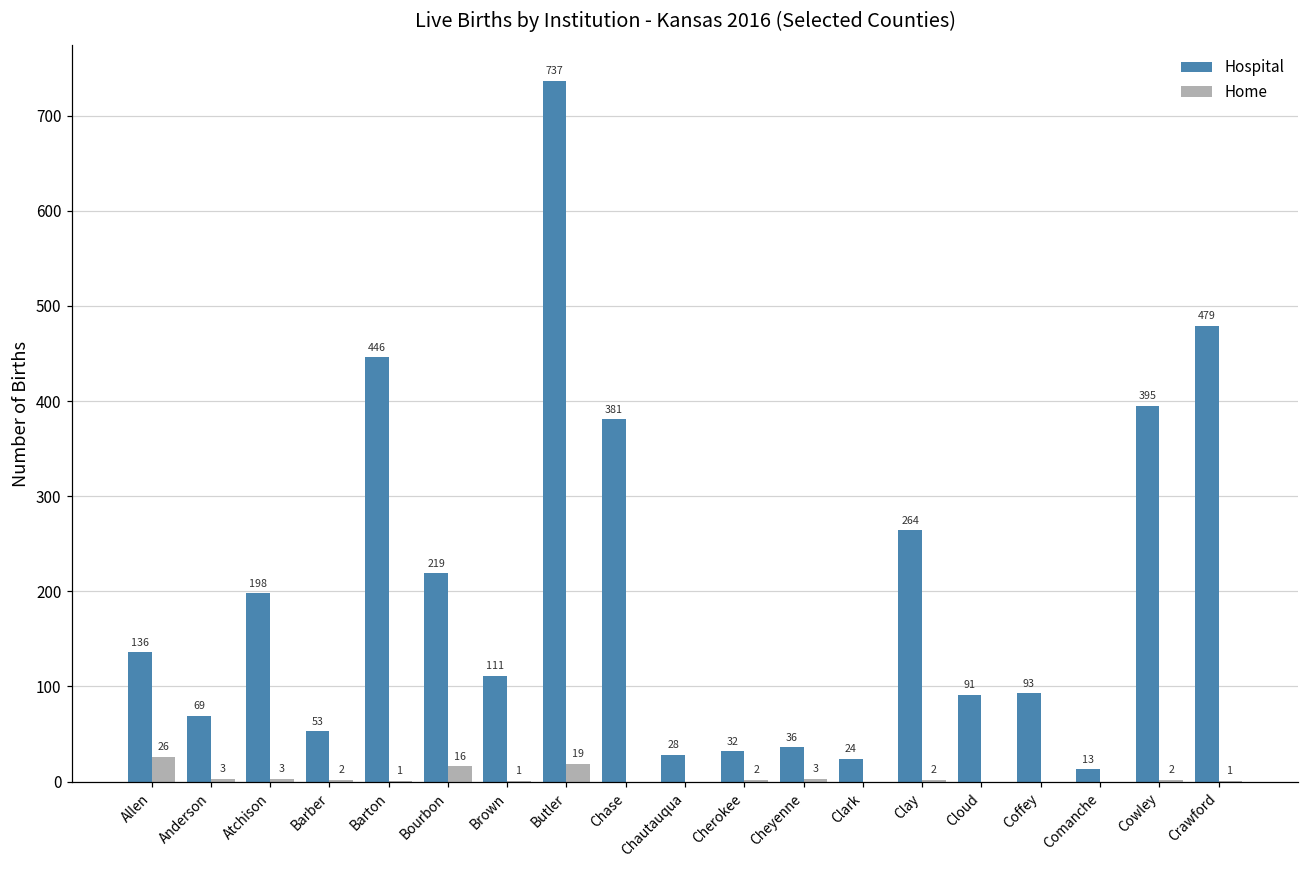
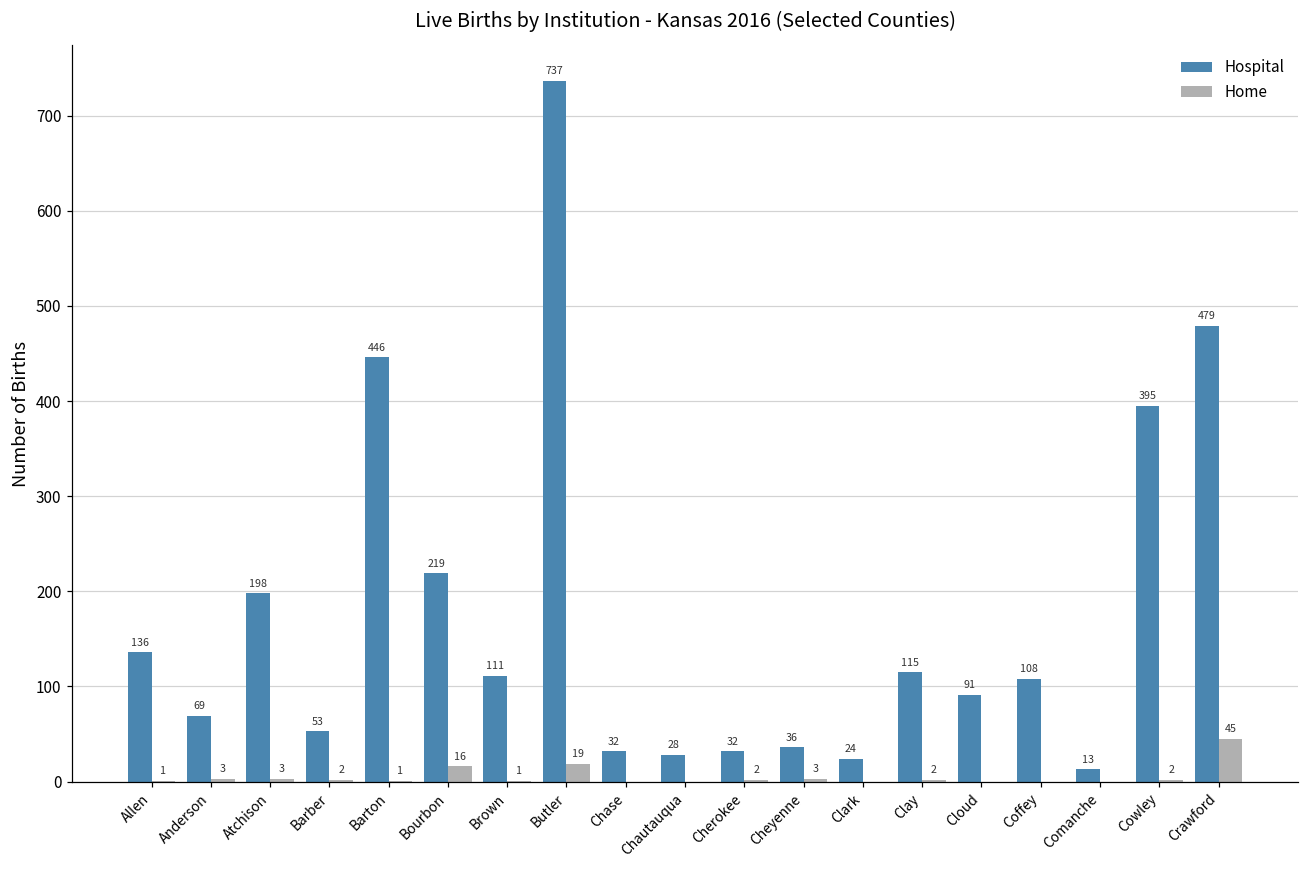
  {
    "Hospital": {
      "Allen": 136,
      "Anderson": 69,
      "Atchison": 198,
      "Barber": 53,
      "Barton": 446,
      "Bourbon": 219,
      "Brown": 111,
      "Butler": 737,
-     "Chase": 381,
+     "Chase": 32,
      "Chautauqua": 28,
      "Cherokee": 32,
      "Cheyenne": 36,
      "Clark": 24,
-     "Clay": 264,
+     "Clay": 115,
      "Cloud": 91,
-     "Coffey": 93,
+     "Coffey": 108,
      "Comanche": 13,
      "Cowley": 395,
      "Crawford": 479
    },
    "Home": {
-     "Allen": 26,
+     "Allen": 1,
      "Anderson": 3,
      "Atchison": 3,
      "Barber": 2,
      "Barton": 1,
      "Bourbon": 16,
      "Brown": 1,
      "Butler": 19,
      "Cherokee": 2,
      "Cheyenne": 3,
      "Clay": 2,
      "Cowley": 2,
-     "Crawford": 1
+     "Crawford": 45
    }
  }
